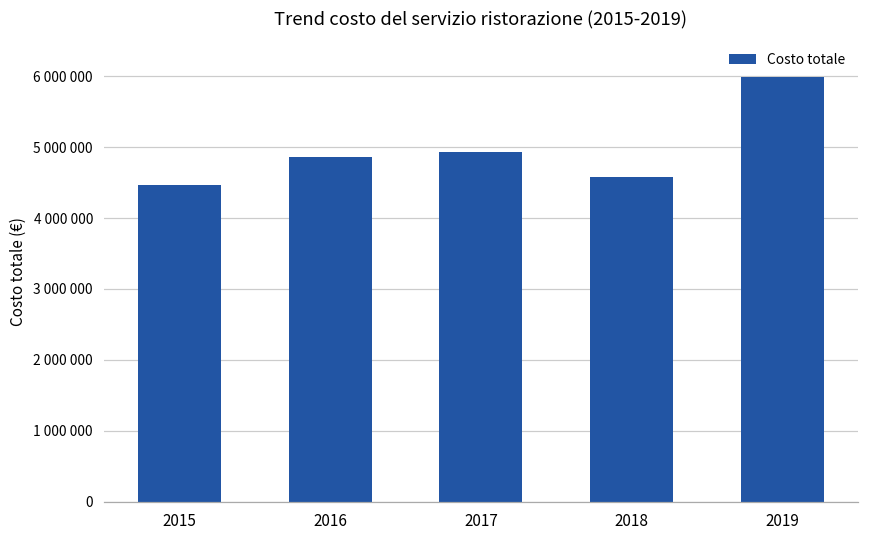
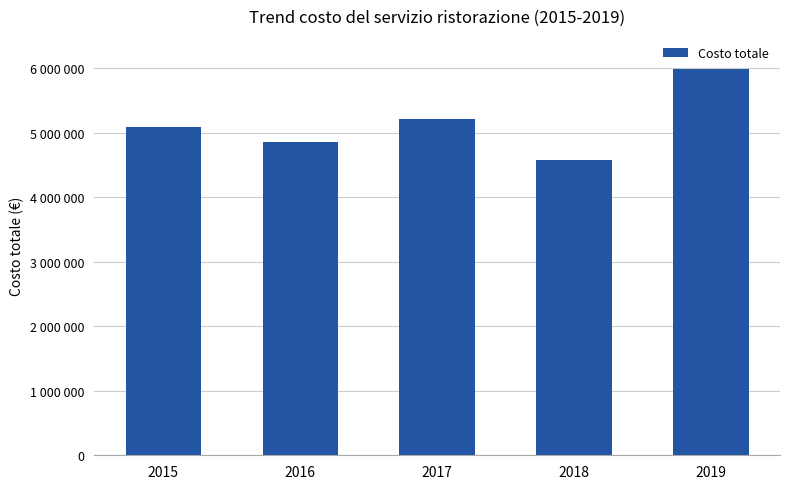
  {
-   "2015": 4500000,
+   "2015": 5100000,
    "2016": 4900000,
-   "2017": 4900000,
+   "2017": 5200000,
    "2018": 4600000,
    "2019": 6000000
  }
